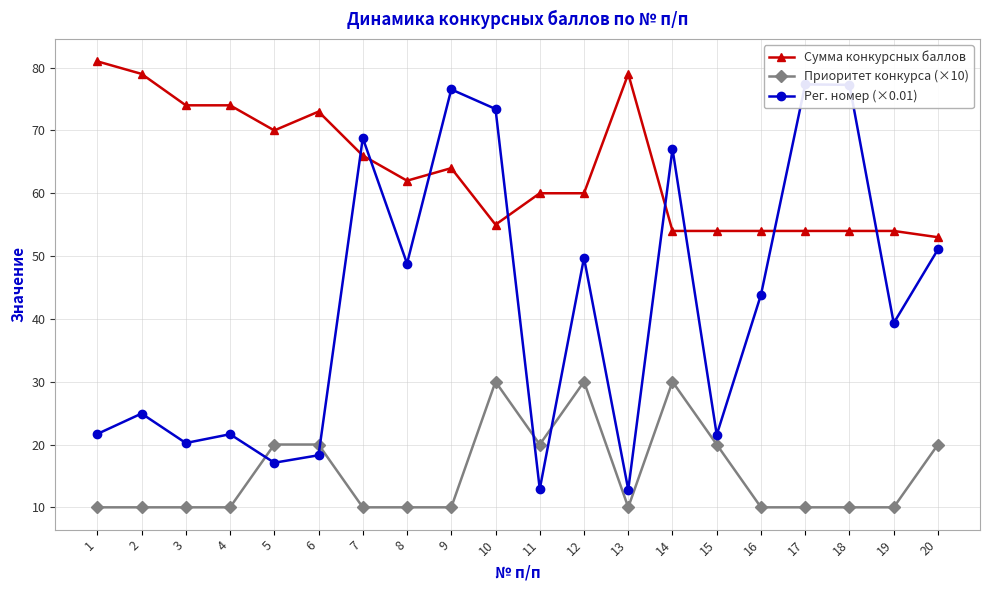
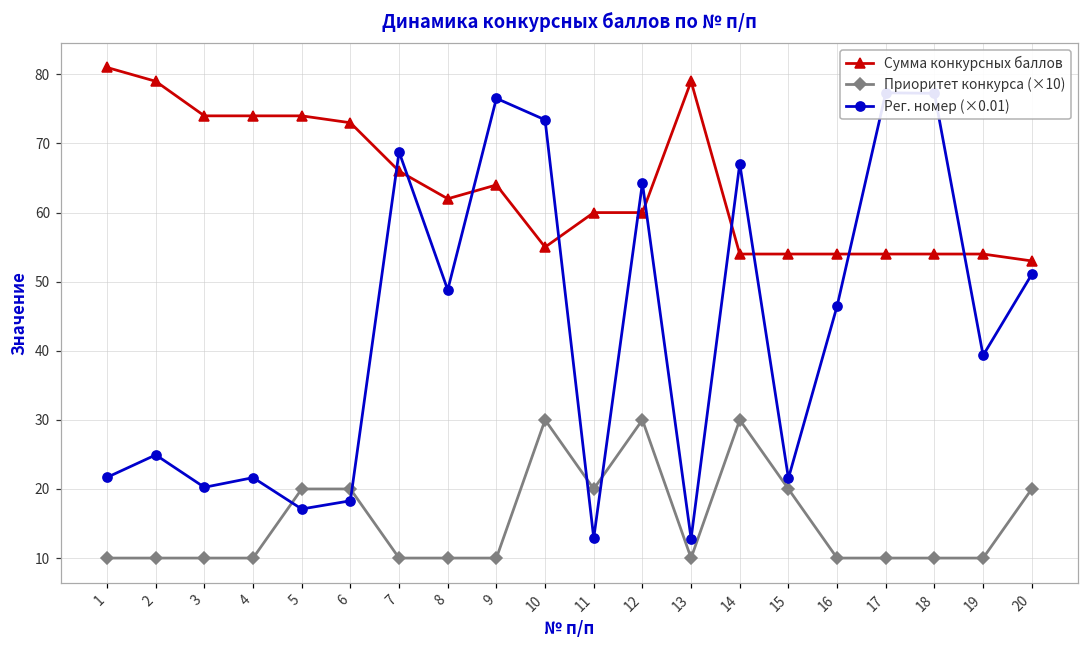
  {
    "Сумма конкурсных баллов": {
      "1": 81,
      "2": 79,
      "3": 74,
      "4": 74,
-     "5": 70,
+     "5": 74,
      "6": 73,
      "7": 66,
      "8": 62,
      "9": 64,
      "10": 55,
      "11": 60,
      "12": 60,
      "13": 79,
      "14": 54,
      "15": 54,
      "16": 54,
      "17": 54,
      "18": 54,
      "19": 54,
      "20": 53
    },
    "Приоритет конкурса (×10)": {
      "1": 10,
      "2": 10,
      "3": 10,
      "4": 10,
      "5": 20,
      "6": 20,
      "7": 10,
      "8": 10,
      "9": 10,
      "10": 30,
      "11": 20,
      "12": 30,
      "13": 10,
      "14": 30,
      "15": 20,
      "16": 10,
      "17": 10,
      "18": 10,
      "19": 10,
      "20": 20
    },
    "Рег. номер (×0.01)": {
      "1": 22,
      "2": 25,
      "3": 20,
      "4": 22,
      "5": 17,
      "6": 18,
      "7": 69,
      "8": 49,
      "9": 77,
      "10": 73,
      "11": 13,
-     "12": 50,
+     "12": 64,
      "13": 13,
      "14": 67,
      "15": 22,
-     "16": 44,
+     "16": 46,
      "19": 39,
      "20": 51
    }
  }
